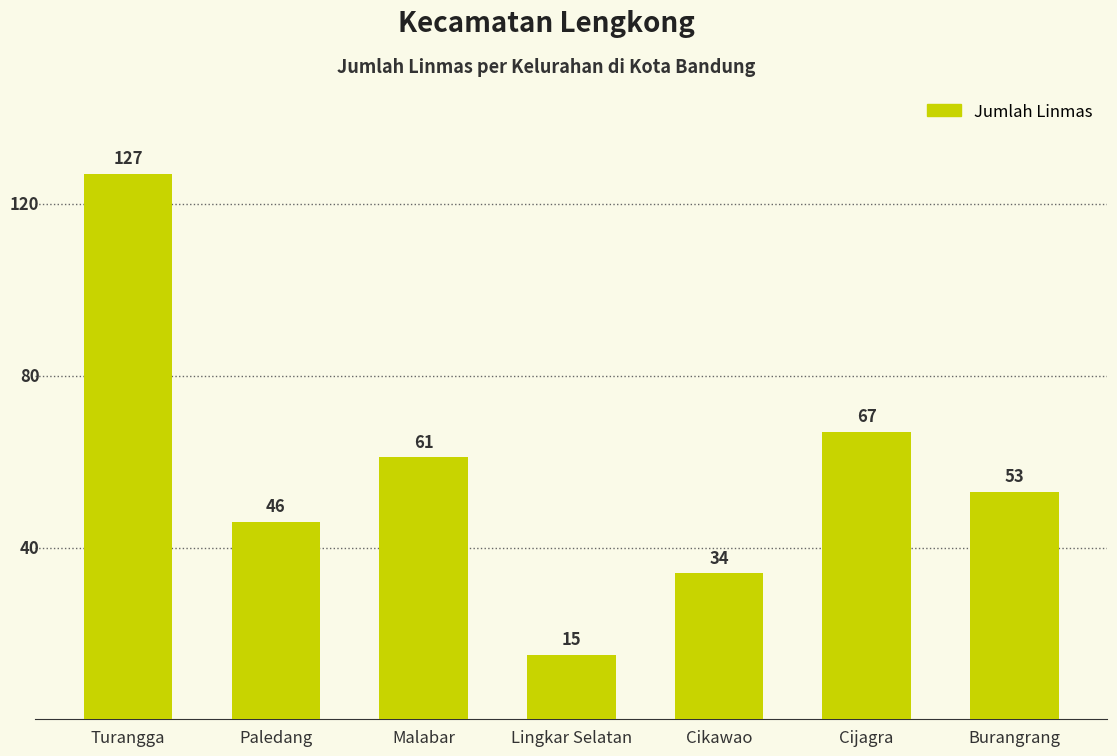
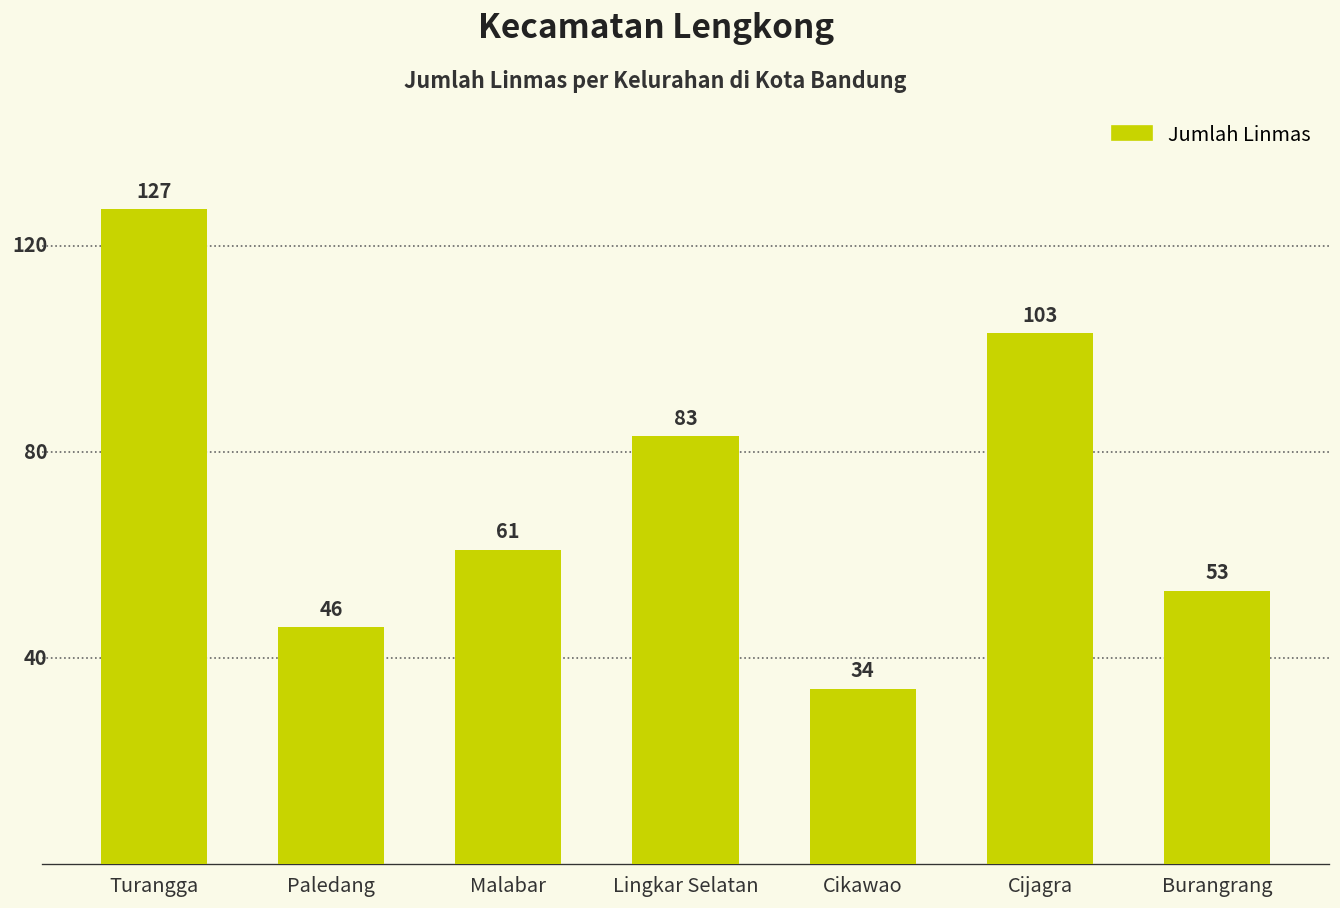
  {
    "Turangga": 127,
    "Paledang": 46,
    "Malabar": 61,
-   "Lingkar Selatan": 15,
+   "Lingkar Selatan": 83,
    "Cikawao": 34,
-   "Cijagra": 67,
+   "Cijagra": 103,
    "Burangrang": 53
  }
